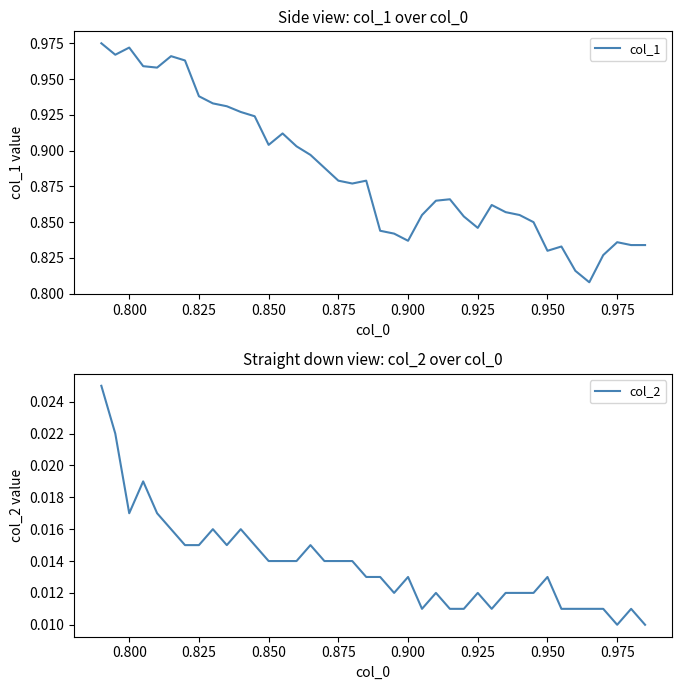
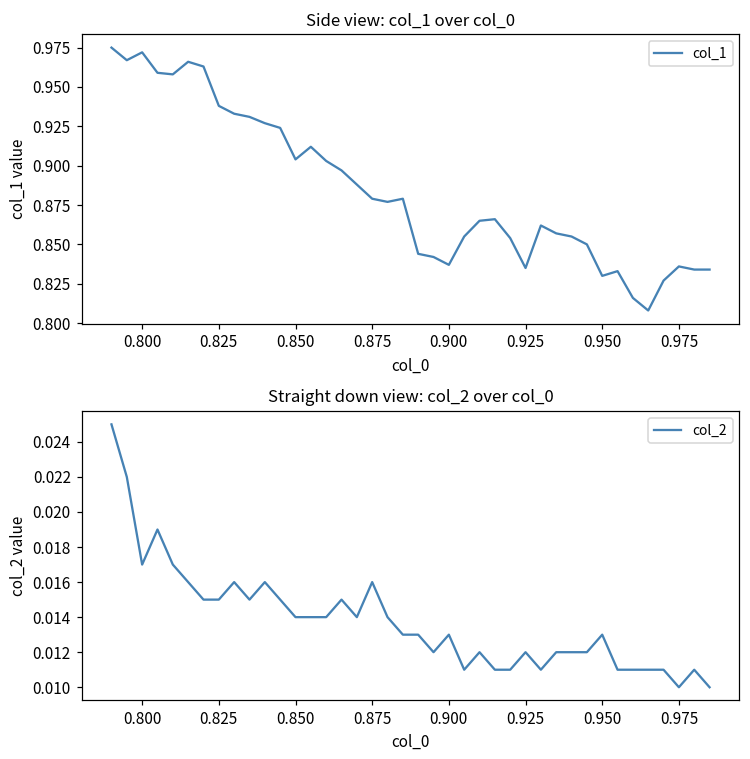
  {
    "Side view: col_1 over col_0": {
      "0.800": 0.972,
      "0.825": 0.938,
      "0.850": 0.904,
      "0.875": 0.879,
      "0.900": 0.837,
-     "0.925": 0.846,
+     "0.925": 0.835,
      "0.950": 0.830,
      "0.975": 0.836
    },
    "Straight down view: col_2 over col_0": {
      "0.800": 0.017,
      "0.825": 0.015,
      "0.850": 0.014,
-     "0.875": 0.014,
+     "0.875": 0.016,
      "0.900": 0.013,
      "0.925": 0.012,
      "0.950": 0.013,
      "0.975": 0.010
    }
  }
